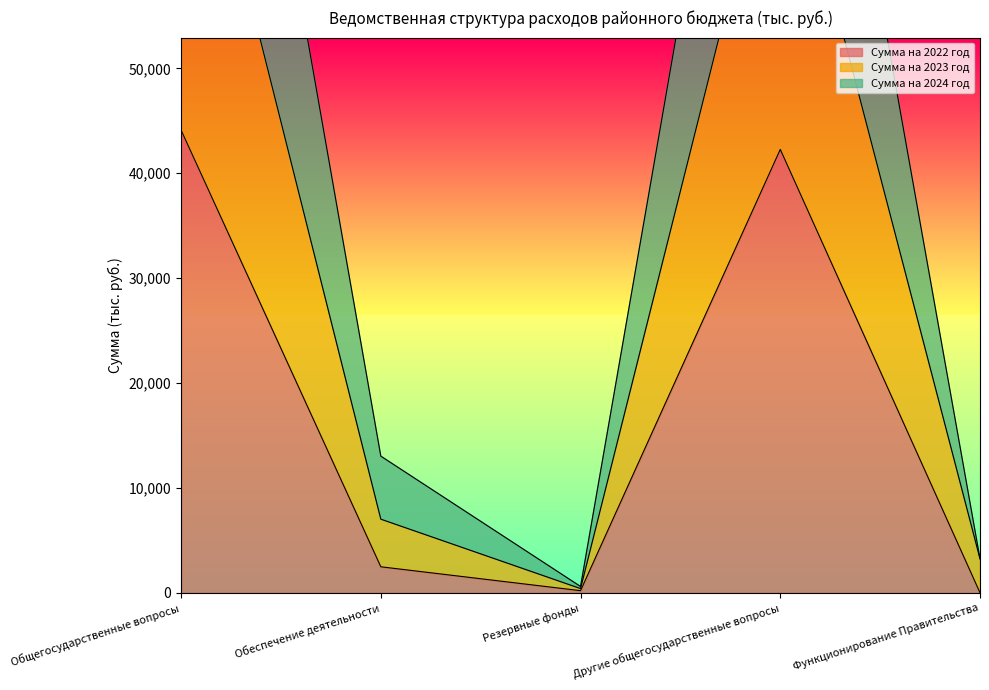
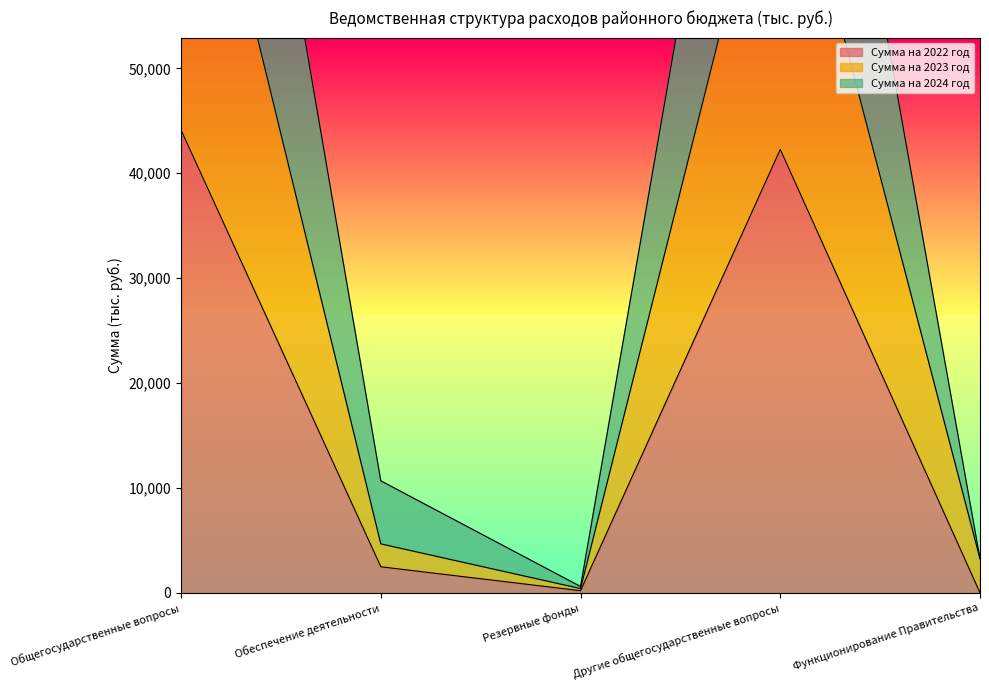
  {
    "Сумма на 2022 год": {
      "Общегосударственные вопросы": "44,100",
      "Обеспечение деятельности": "2,500",
      "Другие общегосударственные вопросы": "42,300",
      "Функционирование Правительства": "0"
    },
    "Сумма на 2023 год": {
-     "Обеспечение деятельности": "4,500"
+     "Обеспечение деятельности": "2,200"
    },
    "Сумма на 2024 год": {
      "Обеспечение деятельности": "6,000"
    }
  }
